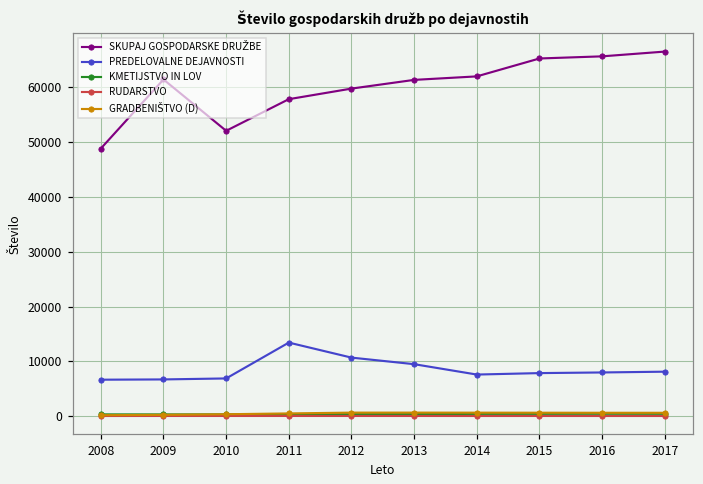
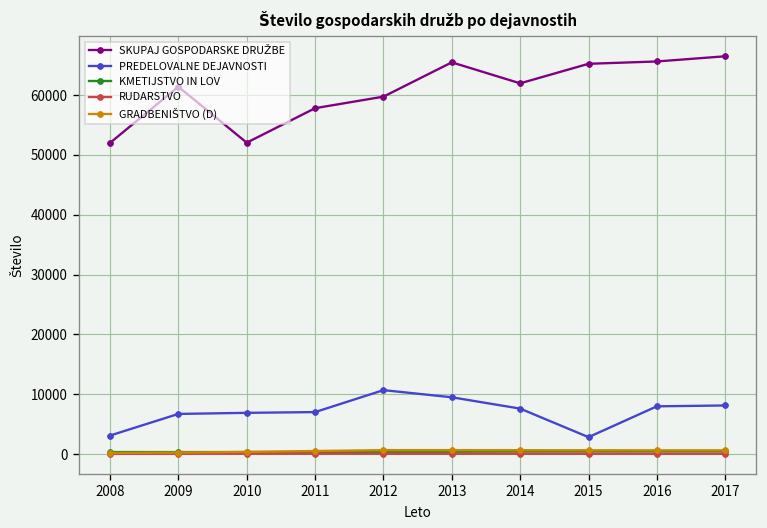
  {
    "SKUPAJ GOSPODARSKE DRUŽBE": {
-     "2008": 49000,
+     "2008": 52000,
      "2010": 52000,
      "2011": 58000,
      "2012": 60000,
-     "2013": 61000,
+     "2013": 65000,
      "2014": 62000,
      "2015": 65000,
      "2016": 66000,
      "2017": 66000
    },
    "PREDELOVALNE DEJAVNOSTI": {
-     "2008": 7000,
+     "2008": 3000,
      "2009": 7000,
      "2010": 7000,
-     "2011": 13000,
+     "2011": 7000,
      "2012": 11000,
      "2013": 10000,
      "2014": 8000,
-     "2015": 8000,
+     "2015": 3000,
      "2016": 8000,
      "2017": 8000
    }
  }
